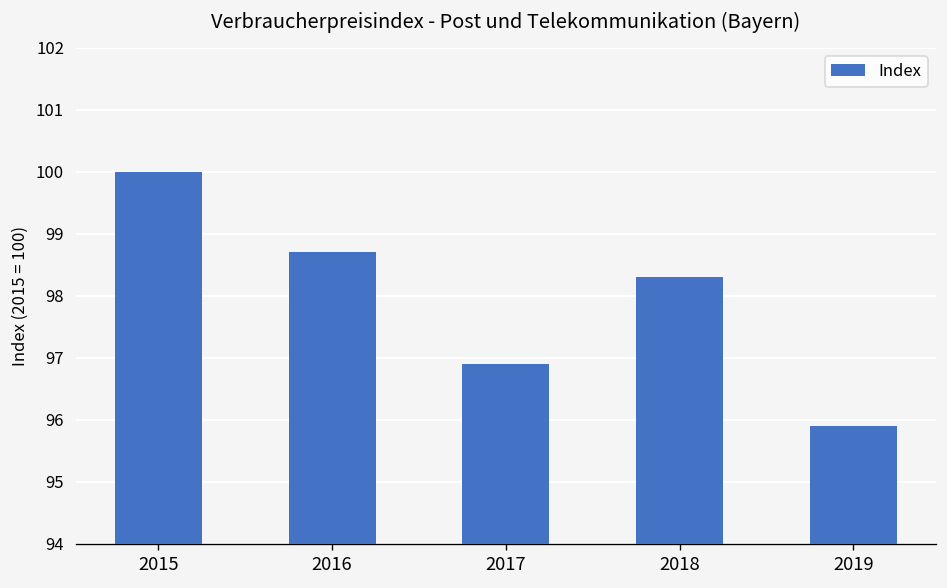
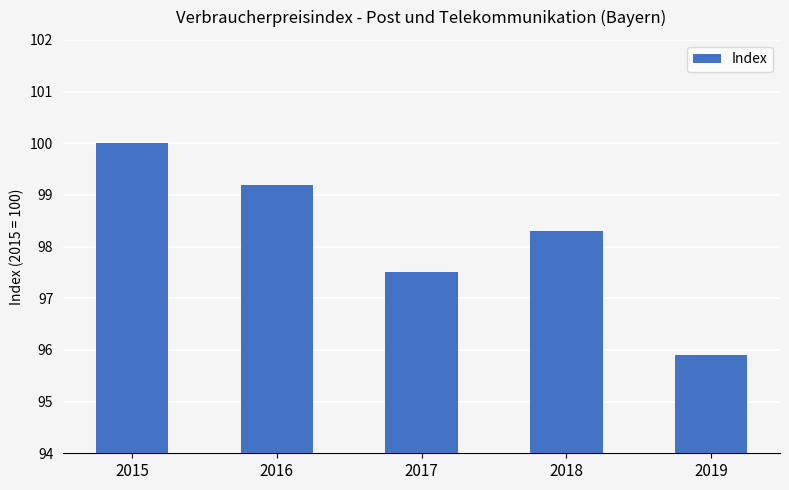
  {
    "2015": 100.0,
-   "2016": 98.7,
-   "2017": 96.9,
+   "2016": 99.2,
+   "2017": 97.5,
    "2018": 98.3,
    "2019": 95.9
  }
